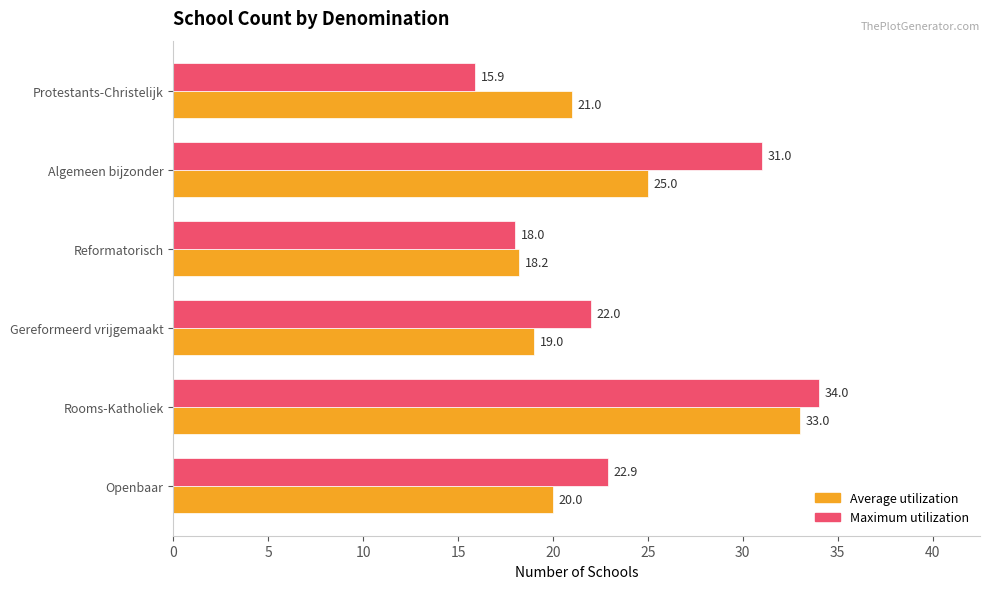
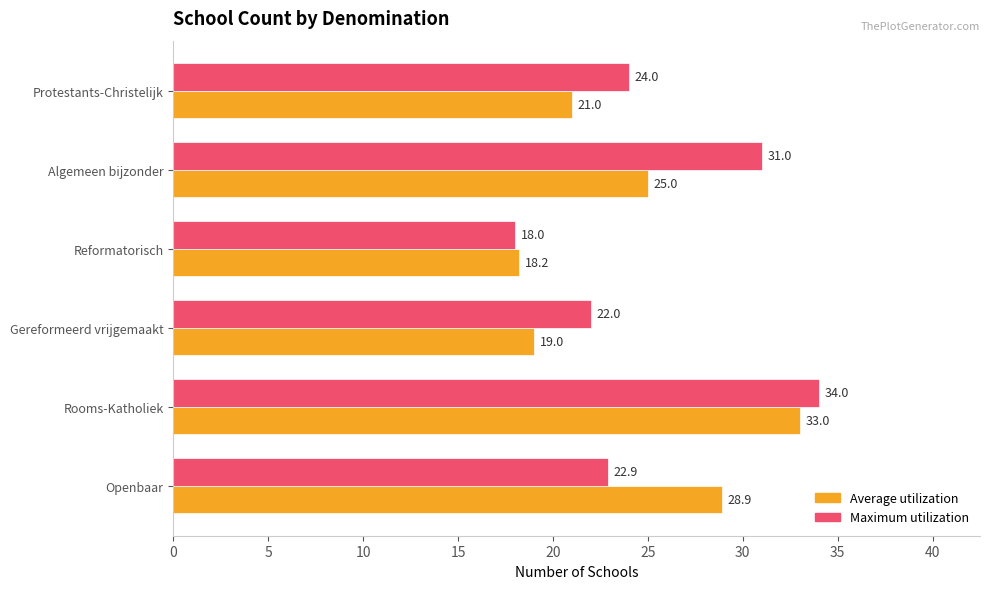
  {
    "Average utilization": {
      "Protestants-Christelijk": 21.0,
      "Algemeen bijzonder": 25.0,
      "Reformatorisch": 18.2,
      "Gereformeerd vrijgemaakt": 19.0,
      "Rooms-Katholiek": 33.0,
-     "Openbaar": 20.0
+     "Openbaar": 28.9
    },
    "Maximum utilization": {
-     "Protestants-Christelijk": 15.9,
+     "Protestants-Christelijk": 24.0,
      "Algemeen bijzonder": 31.0,
      "Reformatorisch": 18.0,
      "Gereformeerd vrijgemaakt": 22.0,
      "Rooms-Katholiek": 34.0,
      "Openbaar": 22.9
    }
  }
